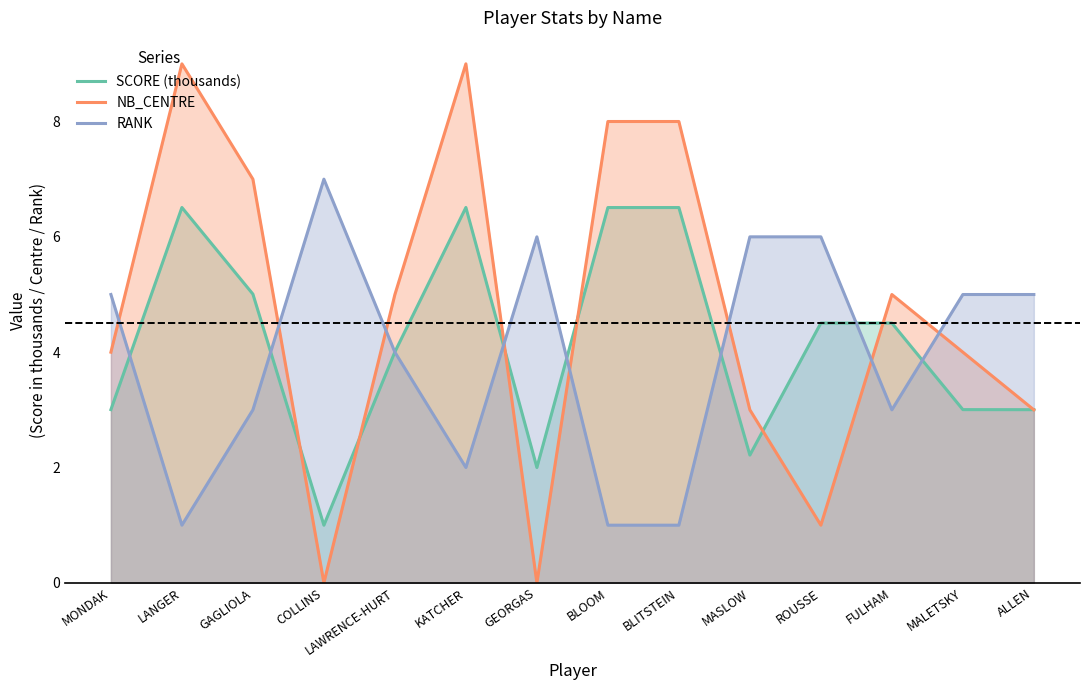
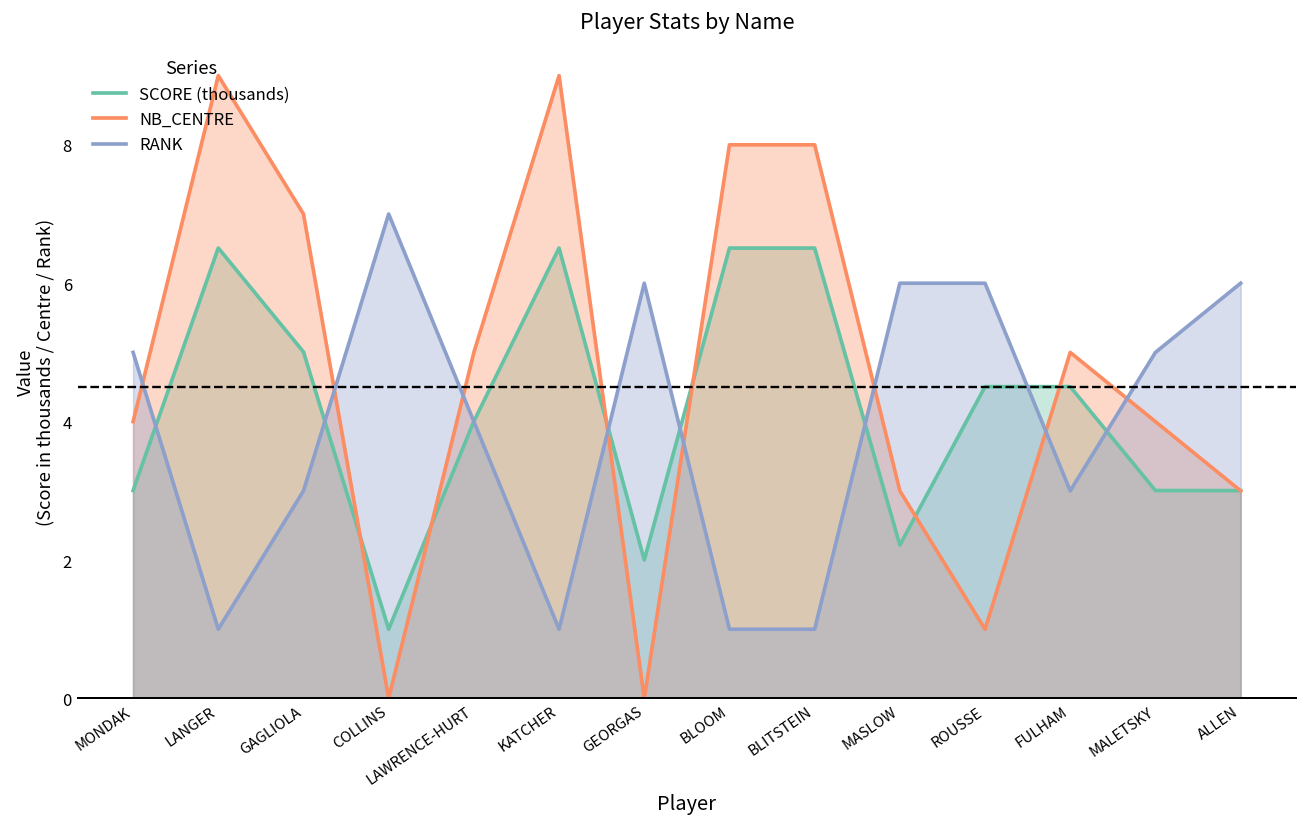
  {
    "SCORE (thousands)": {
      "MONDAK": 3,
      "LANGER": 6.5,
      "GAGLIOLA": 5,
      "COLLINS": 1,
      "KATCHER": 6.5,
      "GEORGAS": 2,
      "BLOOM": 6.5,
      "BLITSTEIN": 6.5,
      "MASLOW": 2.2,
      "ROUSSE": 4.5,
      "FULHAM": 4.5,
      "MALETSKY": 3
    },
    "NB_CENTRE": {
      "MONDAK": 4,
      "LANGER": 9,
      "GAGLIOLA": 7,
      "COLLINS": 0,
      "LAWRENCE-HURT": 5,
      "KATCHER": 9,
      "GEORGAS": 0,
      "BLOOM": 8,
      "BLITSTEIN": 8,
      "MASLOW": 3,
      "ROUSSE": 1,
      "FULHAM": 5,
      "MALETSKY": 4
    },
    "RANK": {
      "MONDAK": 5,
      "LANGER": 1,
      "GAGLIOLA": 3,
      "COLLINS": 7,
-     "KATCHER": 2,
+     "KATCHER": 1,
      "GEORGAS": 6,
      "BLOOM": 1,
      "BLITSTEIN": 1,
      "MASLOW": 6,
      "ROUSSE": 6,
      "FULHAM": 3,
      "MALETSKY": 5,
-     "ALLEN": 5
+     "ALLEN": 6
    }
  }
